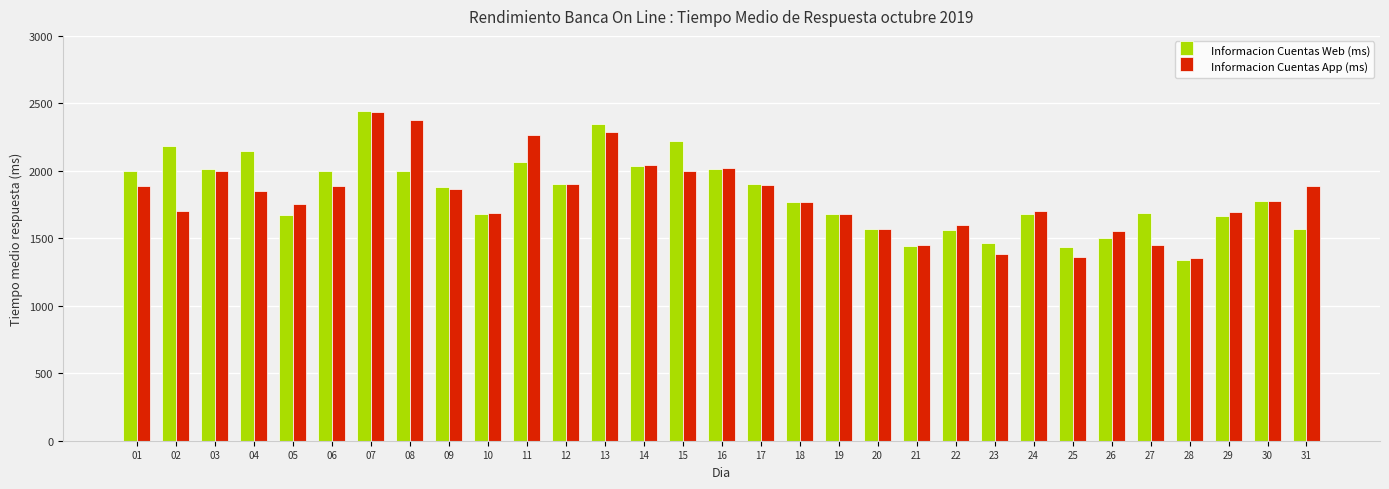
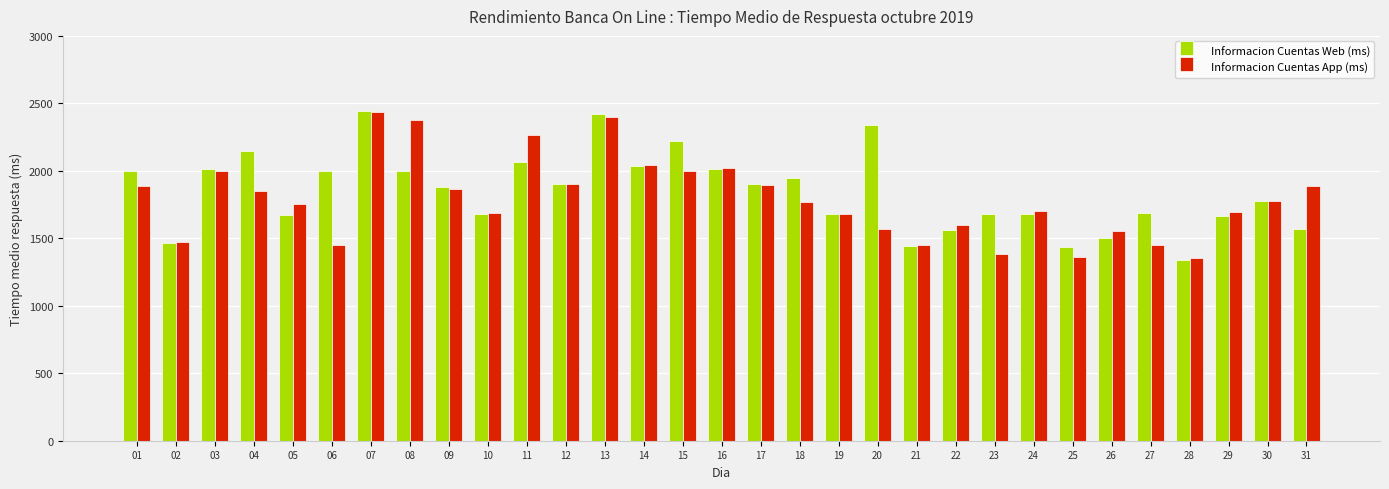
  {
    "Informacion Cuentas Web (ms)": {
      "01": 2000,
-     "02": 2190,
+     "02": 1470,
      "03": 2010,
      "04": 2150,
      "05": 1680,
      "06": 2000,
      "07": 2450,
      "08": 2000,
      "09": 1880,
      "10": 1680,
      "11": 2070,
      "12": 1900,
-     "13": 2350,
+     "13": 2420,
      "14": 2030,
      "15": 2220,
      "16": 2010,
      "17": 1900,
-     "18": 1770,
+     "18": 1950,
      "19": 1680,
-     "20": 1570,
+     "20": 2340,
      "21": 1450,
      "22": 1560,
-     "23": 1470,
+     "23": 1680,
      "24": 1680,
      "25": 1440,
      "26": 1500,
      "27": 1690,
      "28": 1340,
      "29": 1670,
      "30": 1780,
      "31": 1570
    },
    "Informacion Cuentas App (ms)": {
      "01": 1880,
-     "02": 1700,
+     "02": 1470,
      "03": 2000,
      "04": 1850,
      "05": 1750,
-     "06": 1890,
+     "06": 1450,
      "07": 2440,
      "08": 2380,
      "09": 1870,
      "10": 1690,
      "11": 2270,
      "12": 1900,
-     "13": 2290,
+     "13": 2400,
      "14": 2040,
      "15": 2000,
      "16": 2020,
      "17": 1900,
      "18": 1770,
      "19": 1680,
      "20": 1570,
      "21": 1450,
      "22": 1600,
      "23": 1390,
      "24": 1700,
      "25": 1360,
      "26": 1550,
      "27": 1450,
      "28": 1350,
      "29": 1700,
      "30": 1780,
      "31": 1890
    }
  }
